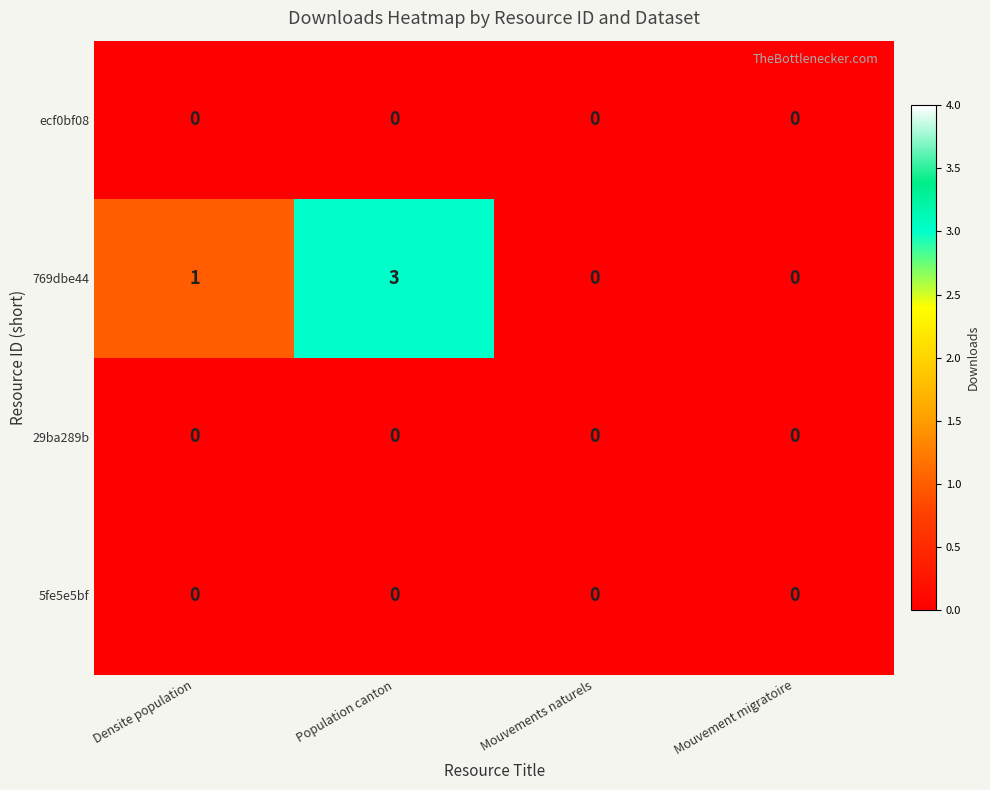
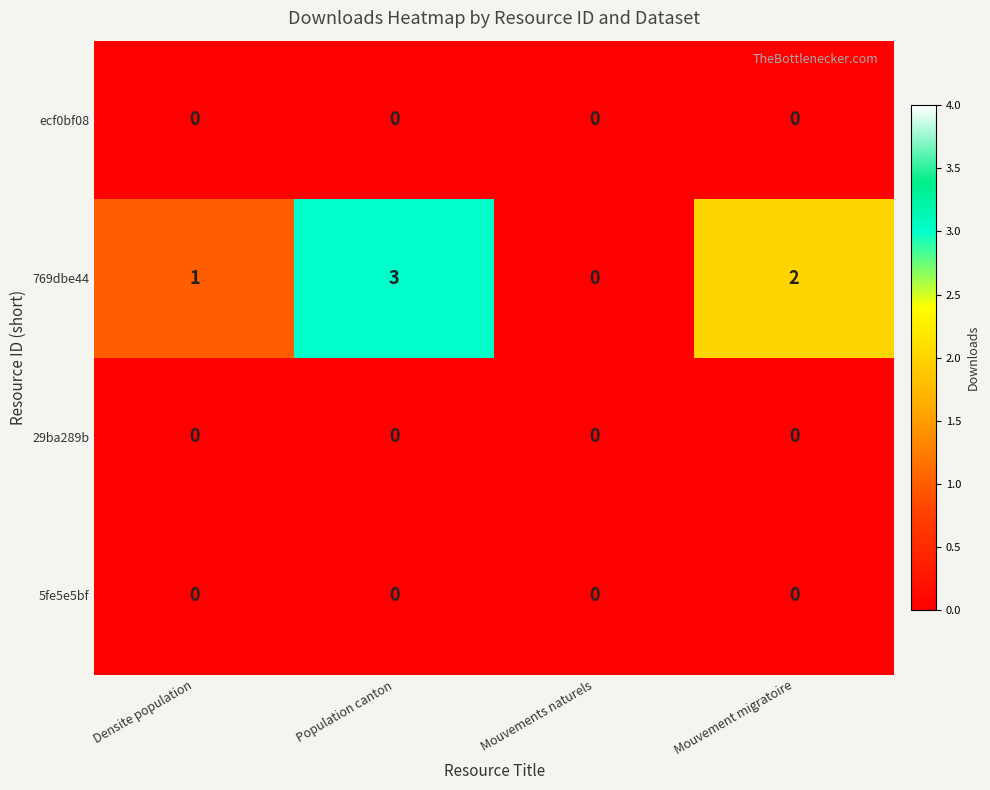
  {
    "ecf0bf08": {
      "Densite population": 0,
      "Population canton": 0,
      "Mouvements naturels": 0
    },
    "769dbe44": {
      "Densite population": 1,
      "Population canton": 3,
      "Mouvements naturels": 0,
-     "Mouvement migratoire": 0
+     "Mouvement migratoire": 2
    },
    "29ba289b": {
      "Densite population": 0,
      "Population canton": 0,
      "Mouvements naturels": 0,
      "Mouvement migratoire": 0
    },
    "5fe5e5bf": {
      "Densite population": 0,
      "Population canton": 0,
      "Mouvements naturels": 0,
      "Mouvement migratoire": 0
    }
  }
